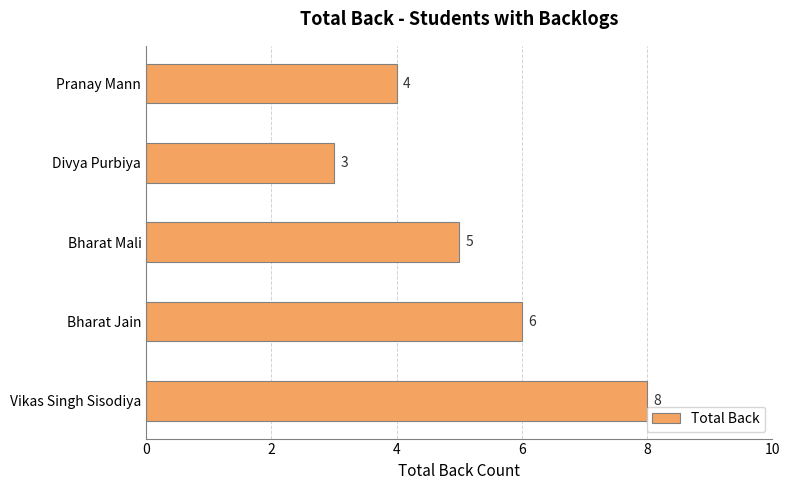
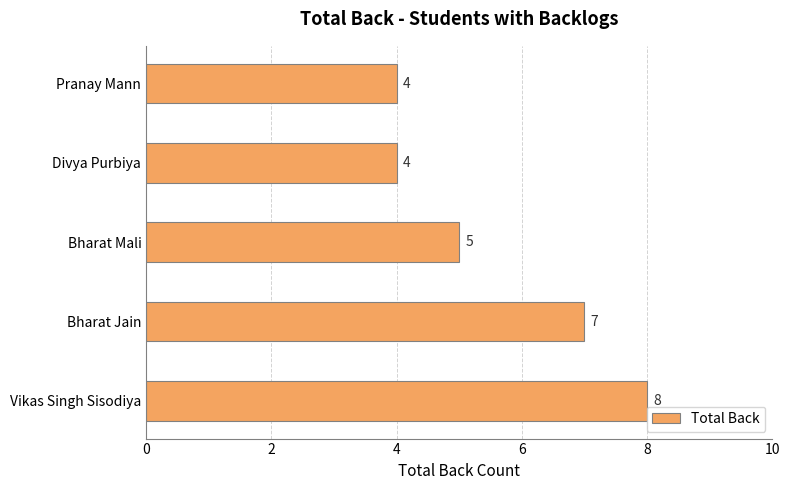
  {
    "Pranay Mann": 4,
-   "Divya Purbiya": 3,
+   "Divya Purbiya": 4,
    "Bharat Mali": 5,
-   "Bharat Jain": 6
+   "Bharat Jain": 7
  }
